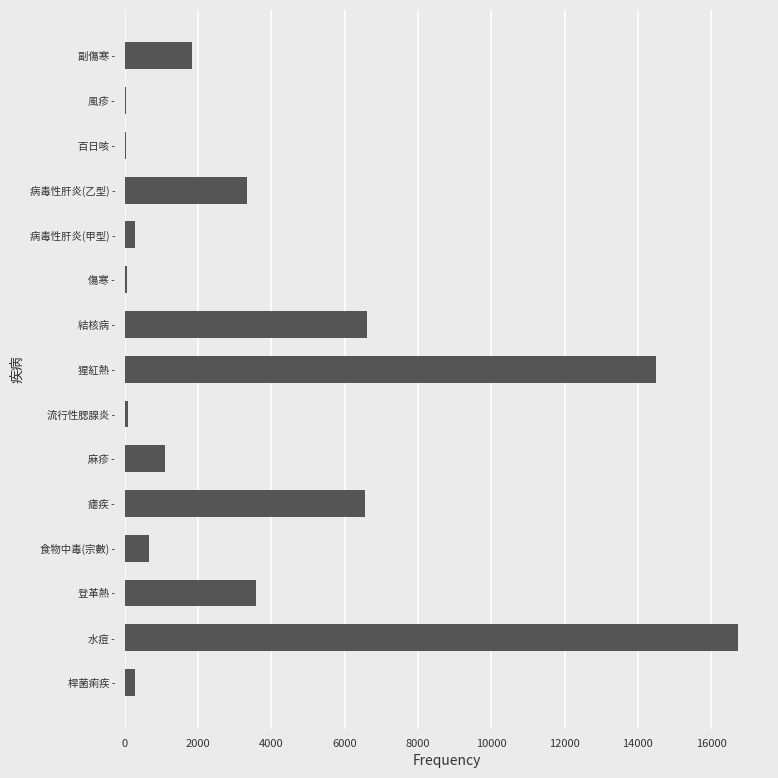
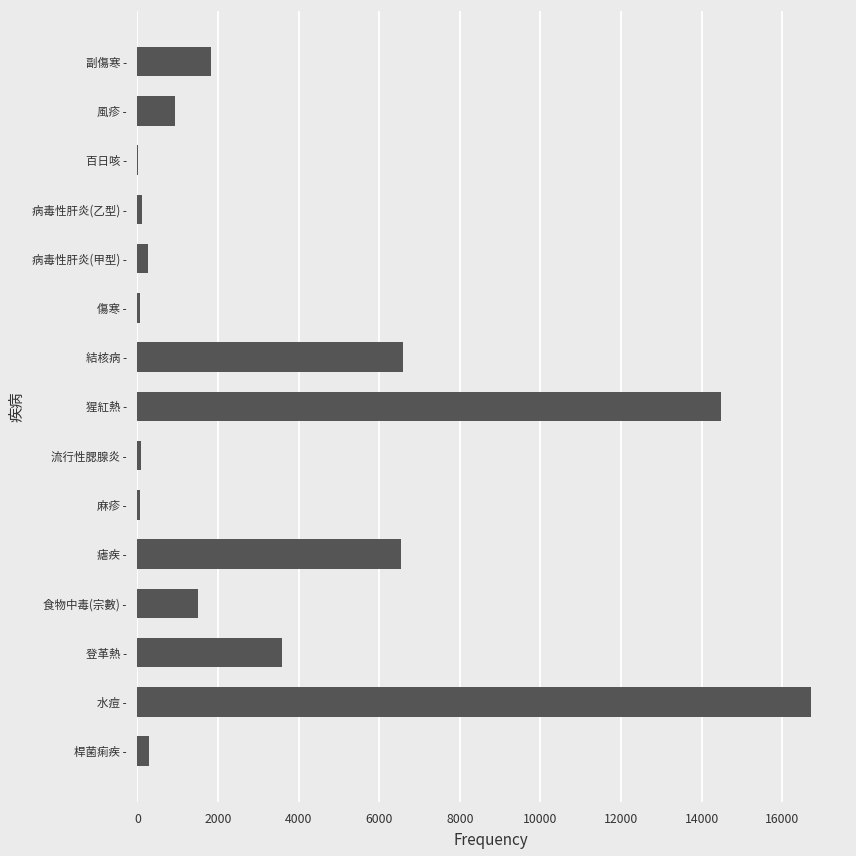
  {
    "副傷寒 -": 1800,
-   "風疹 -": 0,
-   "病毒性肝炎(乙型) -": 3300,
+   "風疹 -": 900,
+   "病毒性肝炎(乙型) -": 100,
    "病毒性肝炎(甲型) -": 300,
    "結核病 -": 6600,
    "猩紅熱 -": 14500,
    "流行性腮腺炎 -": 100,
-   "麻疹 -": 1100,
+   "麻疹 -": 100,
    "瘧疾 -": 6500,
-   "食物中毒(宗數) -": 700,
+   "食物中毒(宗數) -": 1500,
    "登革熱 -": 3600,
    "水痘 -": 16700,
    "桿菌痢疾 -": 300
  }
